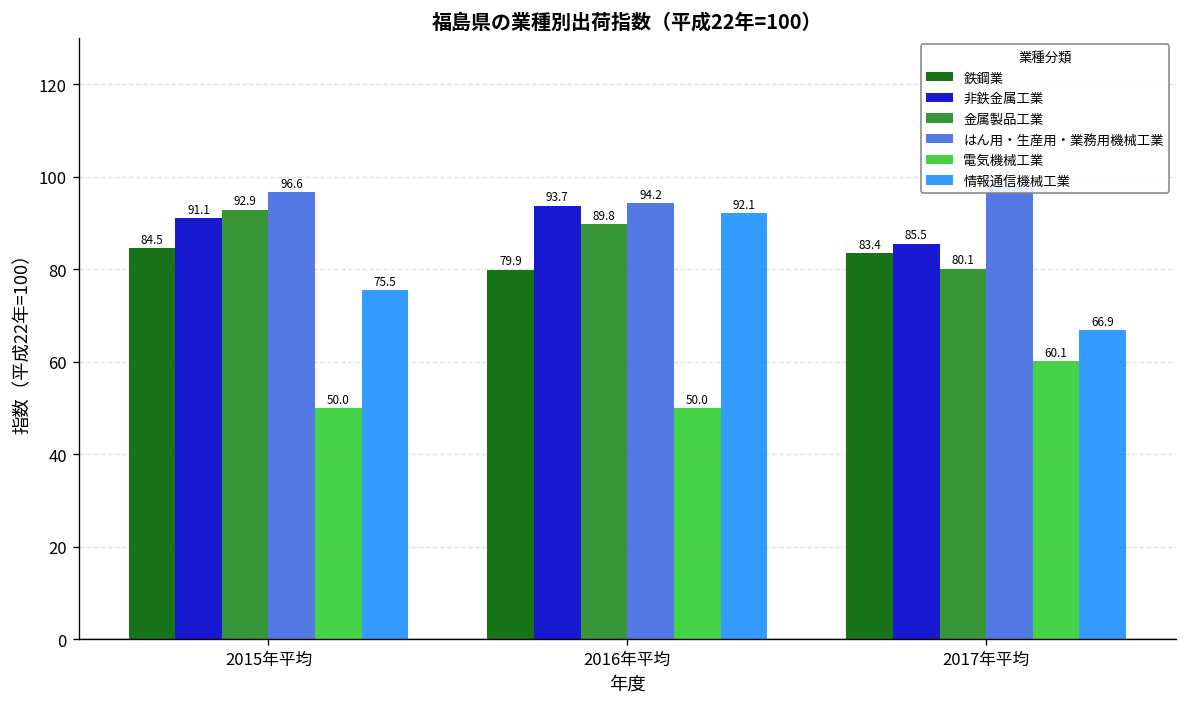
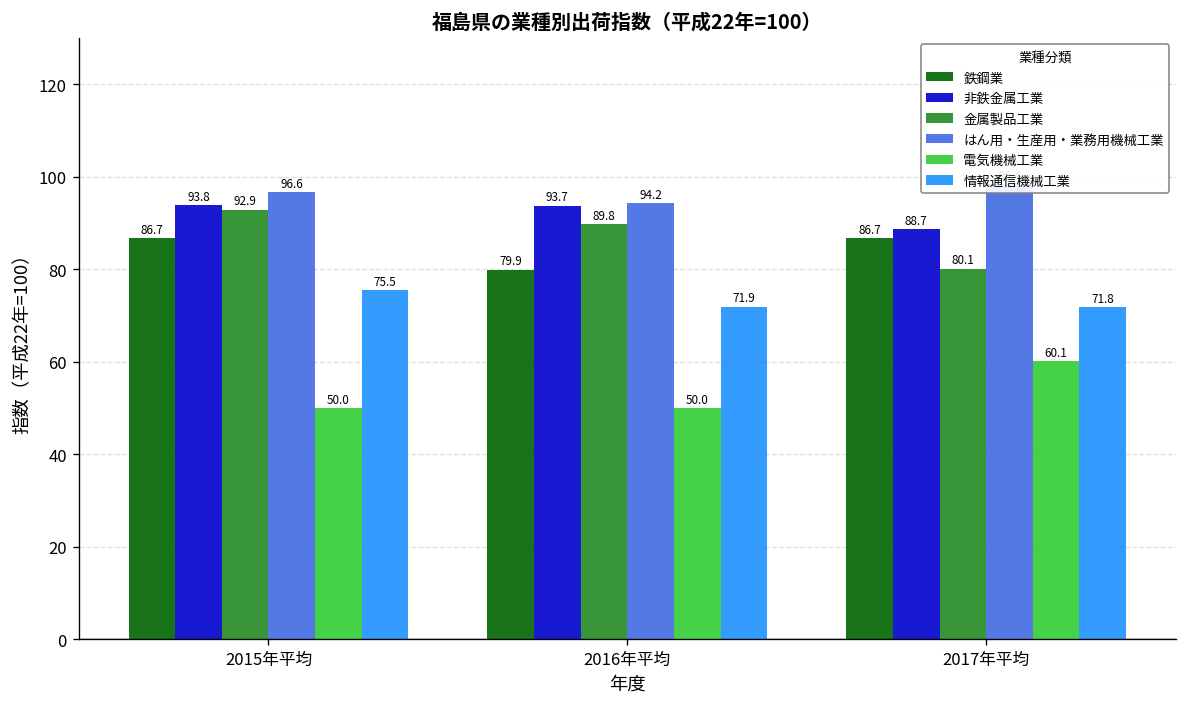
  {
    "鉄鋼業": {
-     "2015年平均": 84.5,
+     "2015年平均": 86.7,
      "2016年平均": 79.9,
-     "2017年平均": 83.4
+     "2017年平均": 86.7
    },
    "非鉄金属工業": {
-     "2015年平均": 91.1,
+     "2015年平均": 93.8,
      "2016年平均": 93.7,
-     "2017年平均": 85.5
+     "2017年平均": 88.7
    },
    "金属製品工業": {
      "2015年平均": 92.9,
      "2016年平均": 89.8,
      "2017年平均": 80.1
    },
    "はん用・生産用・業務用機械工業": {
      "2015年平均": 96.6,
      "2016年平均": 94.2
    },
    "電気機械工業": {
      "2015年平均": 50.0,
      "2016年平均": 50.0,
      "2017年平均": 60.1
    },
    "情報通信機械工業": {
      "2015年平均": 75.5,
-     "2016年平均": 92.1,
-     "2017年平均": 66.9
+     "2016年平均": 71.9,
+     "2017年平均": 71.8
    }
  }
